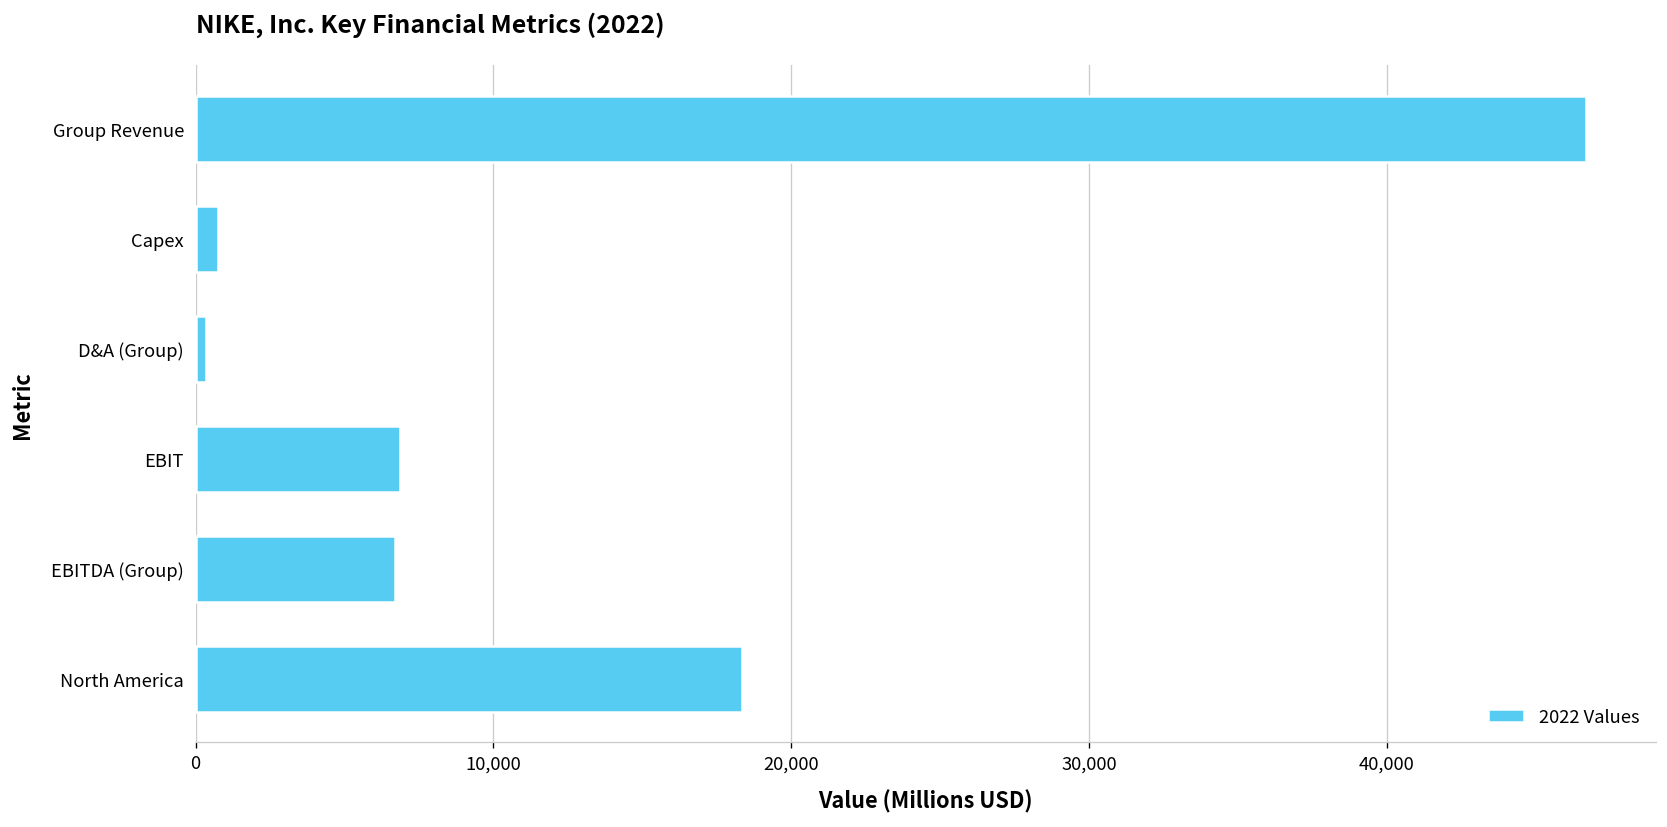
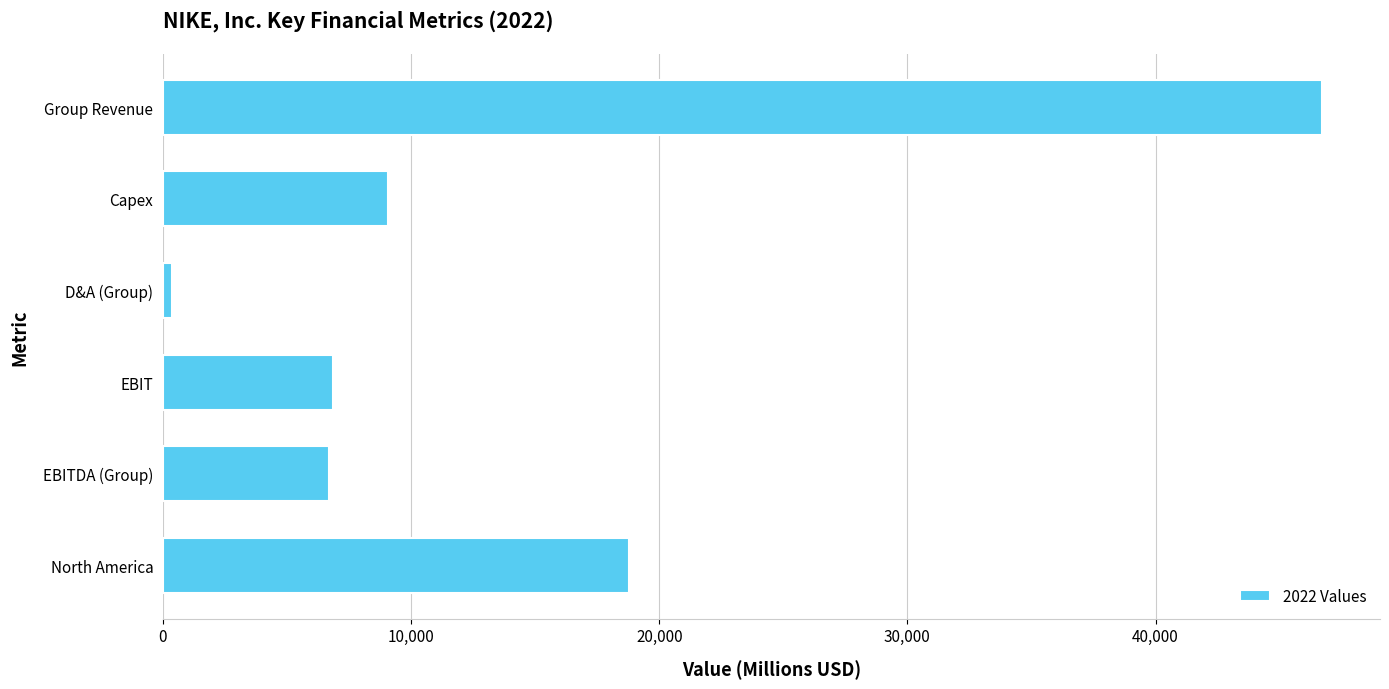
  {
    "Group Revenue": "46,700",
-   "Capex": "800",
+   "Capex": "9,100",
    "D&A (Group)": "400",
    "EBIT": "6,900",
    "EBITDA (Group)": "6,700",
-   "North America": "18,400"
+   "North America": "18,800"
  }
